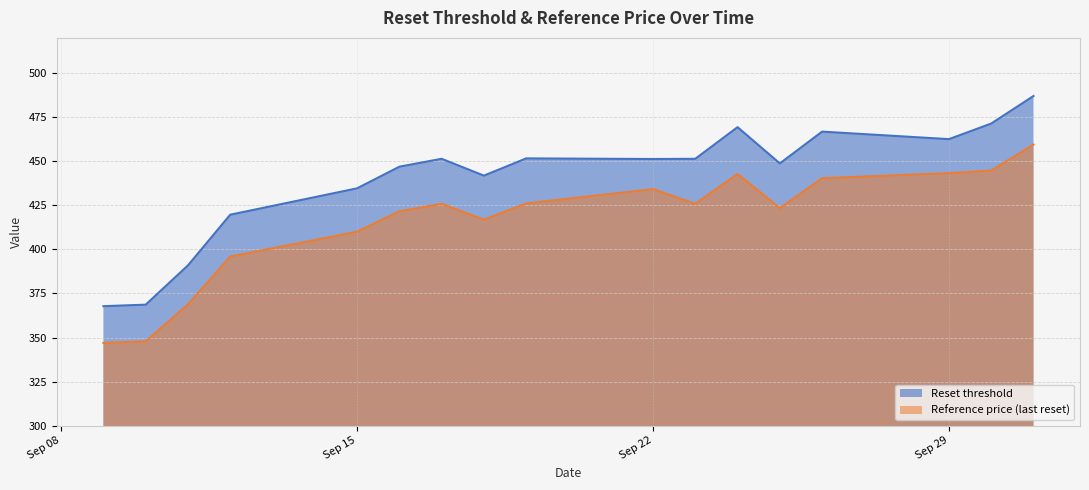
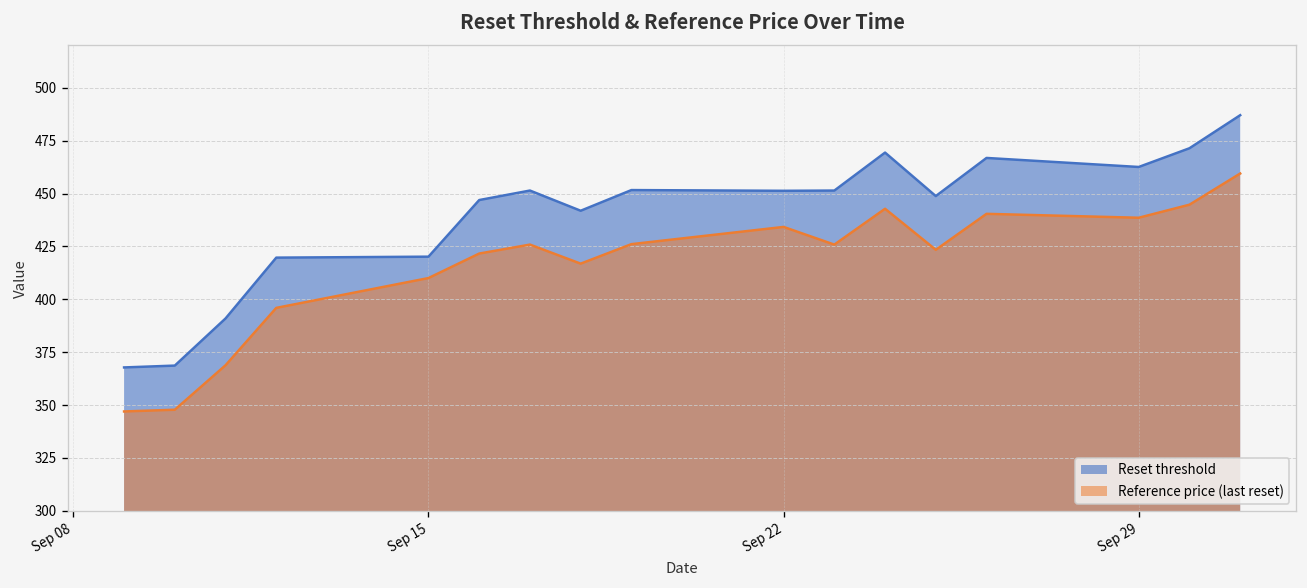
  {
    "Reset threshold": {
-     "Sep 15": 435,
+     "Sep 15": 420,
      "Sep 22": 451,
      "Sep 29": 463
    },
    "Reference price (last reset)": {
      "Sep 15": 410,
      "Sep 22": 434,
-     "Sep 29": 443
+     "Sep 29": 439
    }
  }
